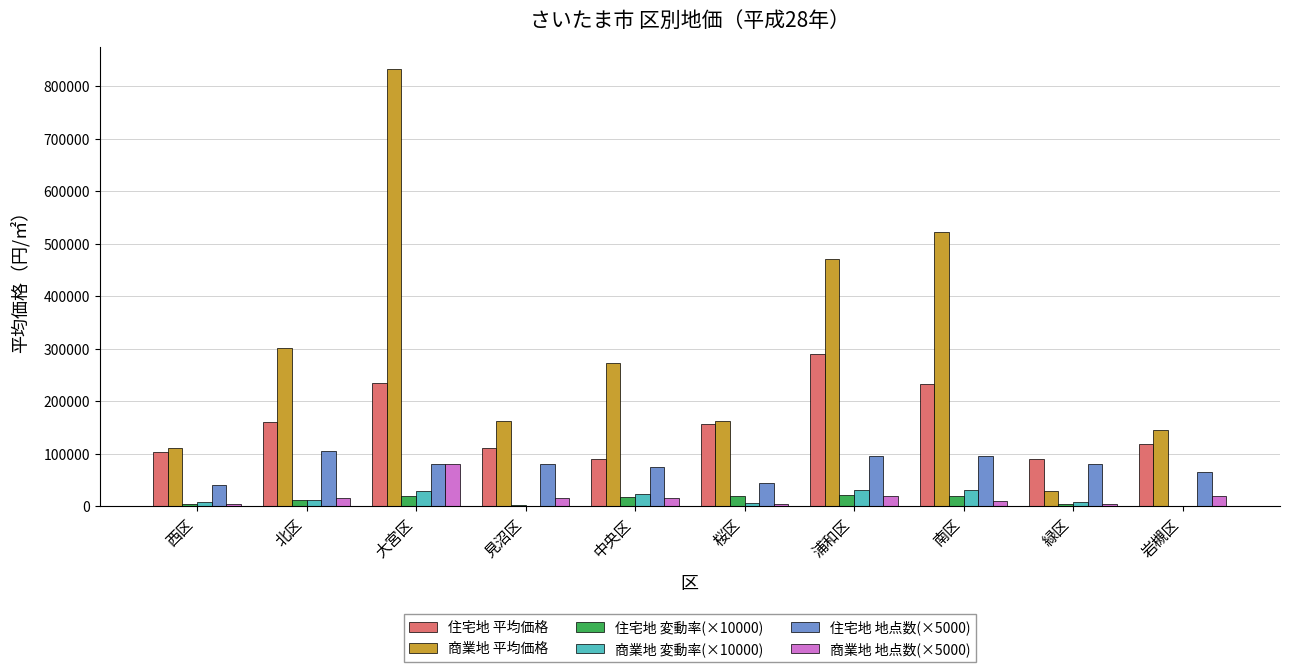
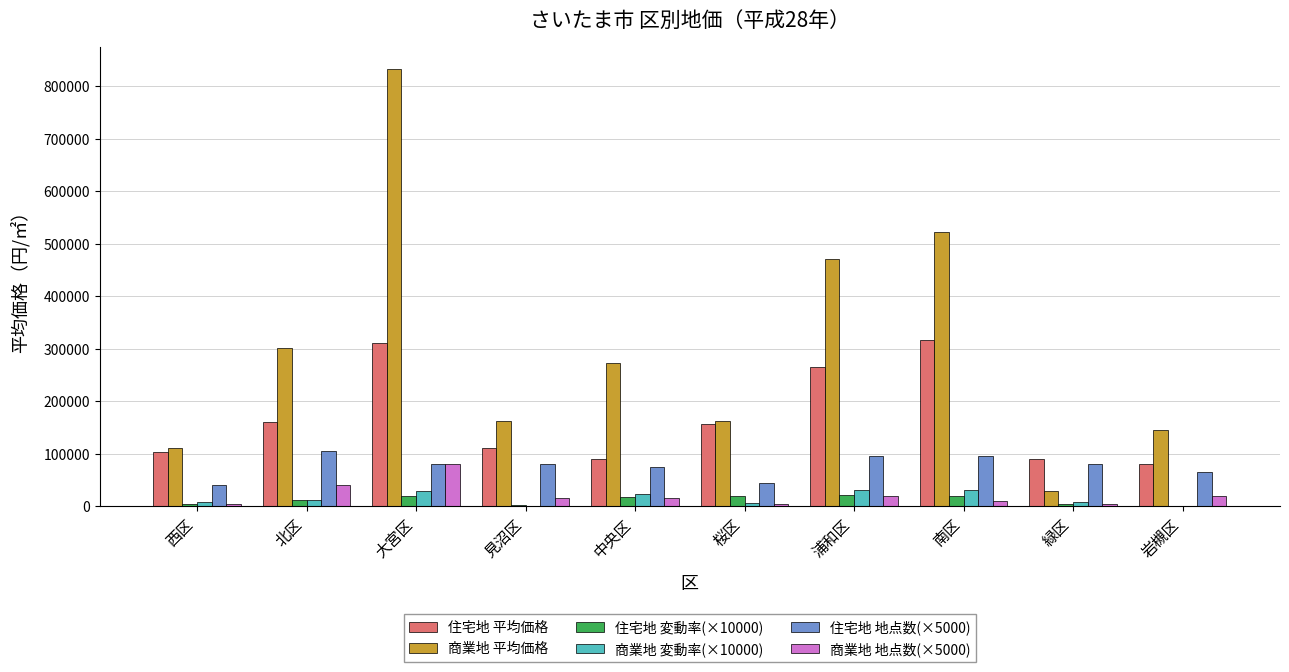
  {
    "住宅地 平均価格": {
      "西区": 100000,
      "北区": 160000,
-     "大宮区": 240000,
+     "大宮区": 310000,
      "見沼区": 110000,
      "中央区": 90000,
      "桜区": 160000,
-     "浦和区": 290000,
-     "南区": 230000,
+     "浦和区": 270000,
+     "南区": 320000,
      "緑区": 90000,
-     "岩槻区": 120000
+     "岩槻区": 80000
    },
    "商業地 平均価格": {
      "西区": 110000,
      "北区": 300000,
      "大宮区": 830000,
      "見沼区": 160000,
      "中央区": 270000,
      "桜区": 160000,
      "浦和区": 470000,
      "南区": 520000,
      "緑区": 30000,
      "岩槻区": 140000
    },
    "住宅地 変動率(×10000)": {
      "北区": 10000,
      "大宮区": 20000,
      "中央区": 20000,
      "桜区": 20000,
      "浦和区": 20000,
      "南区": 20000,
      "緑区": 10000,
      "岩槻区": 0
    },
    "商業地 地点数(×5000)": {
      "西区": 10000,
-     "北区": 20000,
+     "北区": 40000,
      "大宮区": 80000,
      "見沼区": 20000,
      "中央区": 20000,
      "桜区": 10000,
      "浦和区": 20000,
      "南区": 10000,
      "緑区": 10000,
      "岩槻区": 20000
    }
  }
